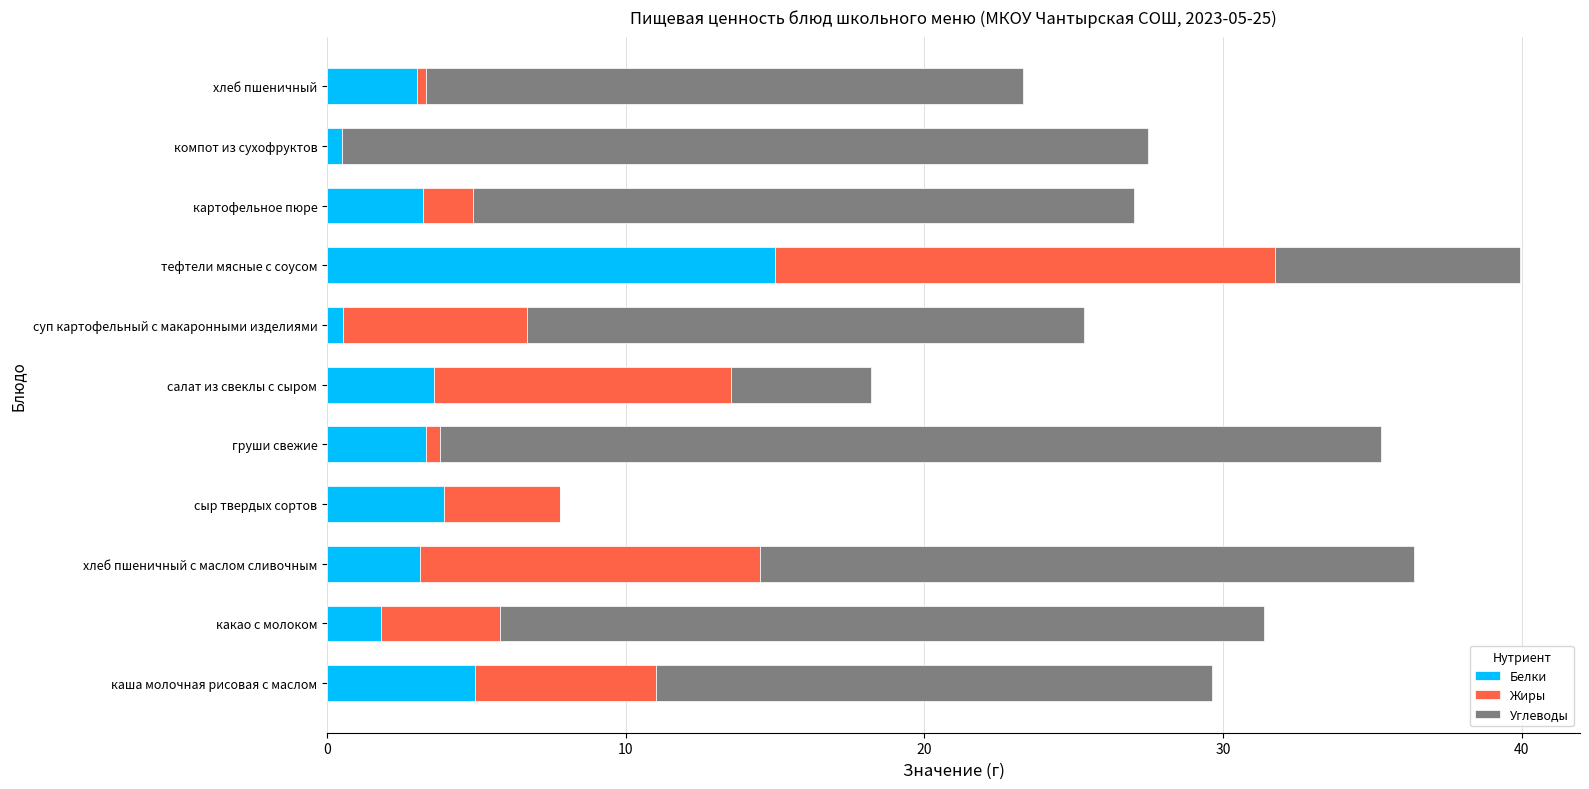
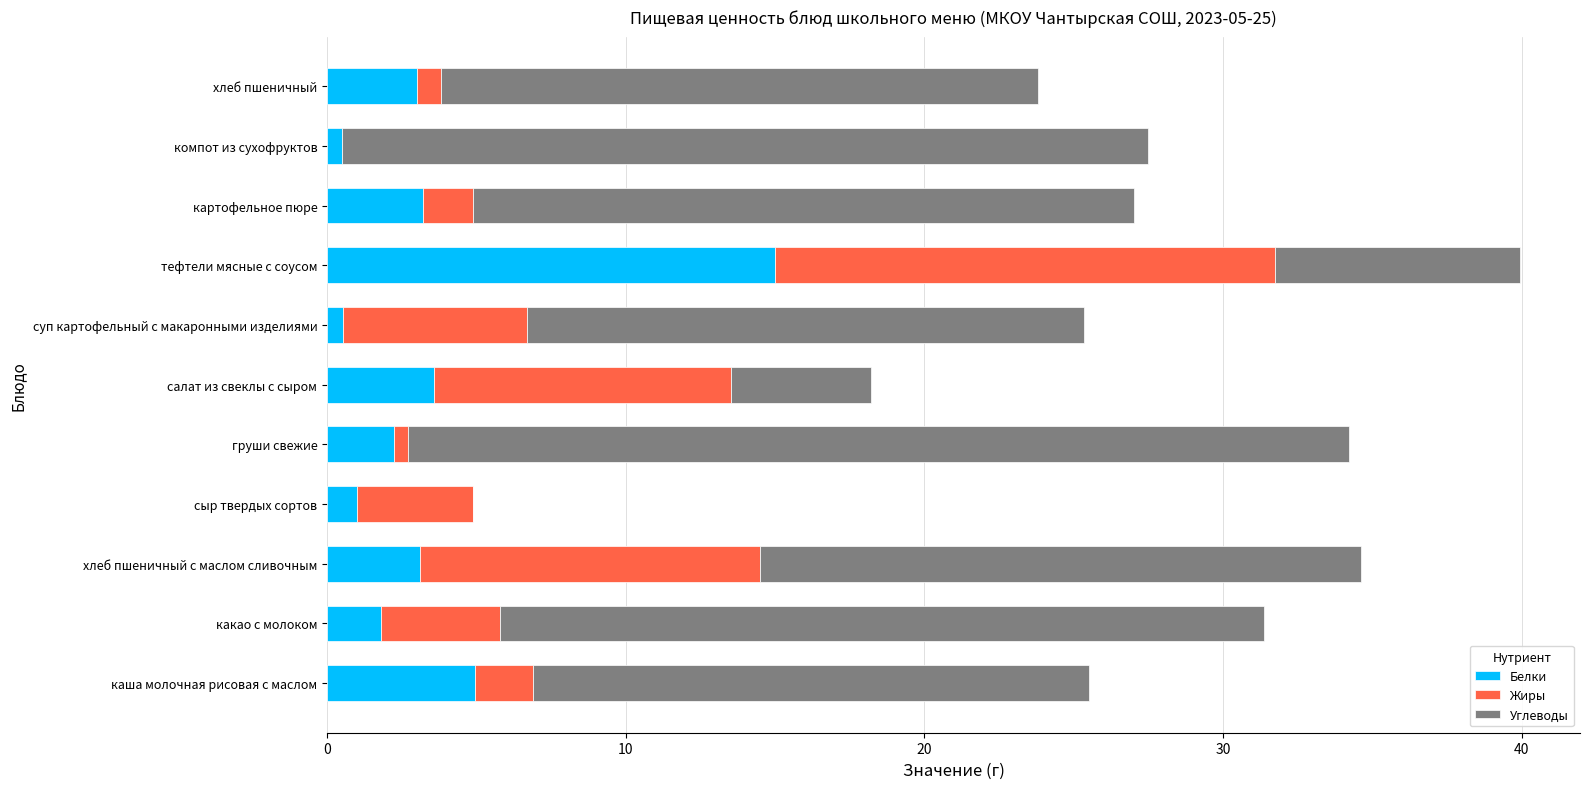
  {
    "Белки": {
      "хлеб пшеничный": 3.0,
      "компот из сухофруктов": 0.5,
      "картофельное пюре": 3.2,
      "тефтели мясные с соусом": 15.0,
      "суп картофельный с макаронными изделиями": 0.5,
      "салат из свеклы с сыром": 3.6,
-     "груши свежие": 3.3,
-     "сыр твердых сортов": 3.9,
+     "груши свежие": 2.3,
+     "сыр твердых сортов": 1.0,
      "хлеб пшеничный с маслом сливочным": 3.1,
      "какао с молоком": 1.8,
      "каша молочная рисовая с маслом": 4.9
    },
    "Жиры": {
-     "хлеб пшеничный": 0.3,
+     "хлеб пшеничный": 0.8,
      "компот из сухофруктов": 0.0,
      "картофельное пюре": 1.7,
      "тефтели мясные с соусом": 16.8,
      "суп картофельный с макаронными изделиями": 6.2,
      "салат из свеклы с сыром": 9.9,
      "груши свежие": 0.5,
      "сыр твердых сортов": 3.9,
      "хлеб пшеничный с маслом сливочным": 11.4,
      "какао с молоком": 4.0,
-     "каша молочная рисовая с маслом": 6.1
+     "каша молочная рисовая с маслом": 2.0
    },
    "Углеводы": {
      "хлеб пшеничный": 20.0,
      "компот из сухофруктов": 27.0,
      "картофельное пюре": 22.1,
      "тефтели мясные с соусом": 8.2,
      "суп картофельный с макаронными изделиями": 18.6,
      "салат из свеклы с сыром": 4.7,
      "груши свежие": 31.5,
      "сыр твердых сортов": 0.0,
-     "хлеб пшеничный с маслом сливочным": 21.9,
+     "хлеб пшеничный с маслом сливочным": 20.1,
      "какао с молоком": 25.6,
      "каша молочная рисовая с маслом": 18.6
    }
  }
